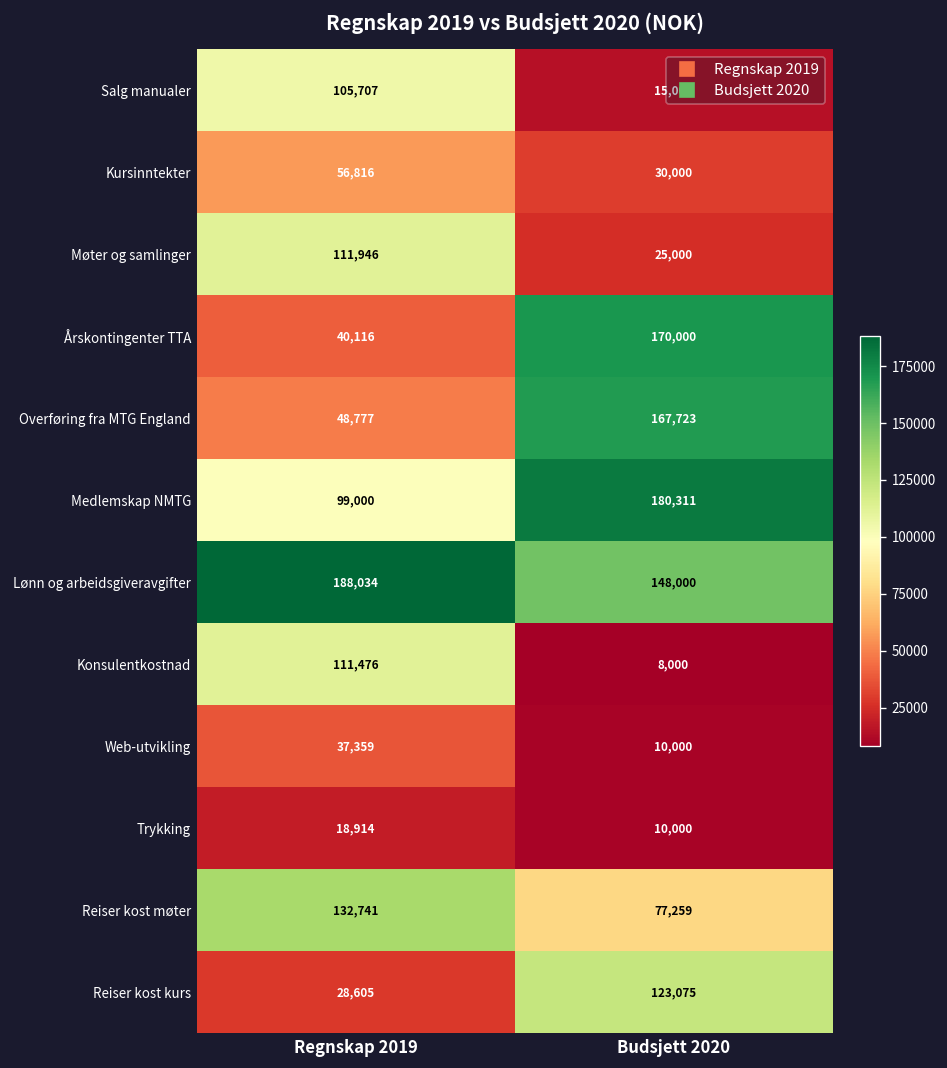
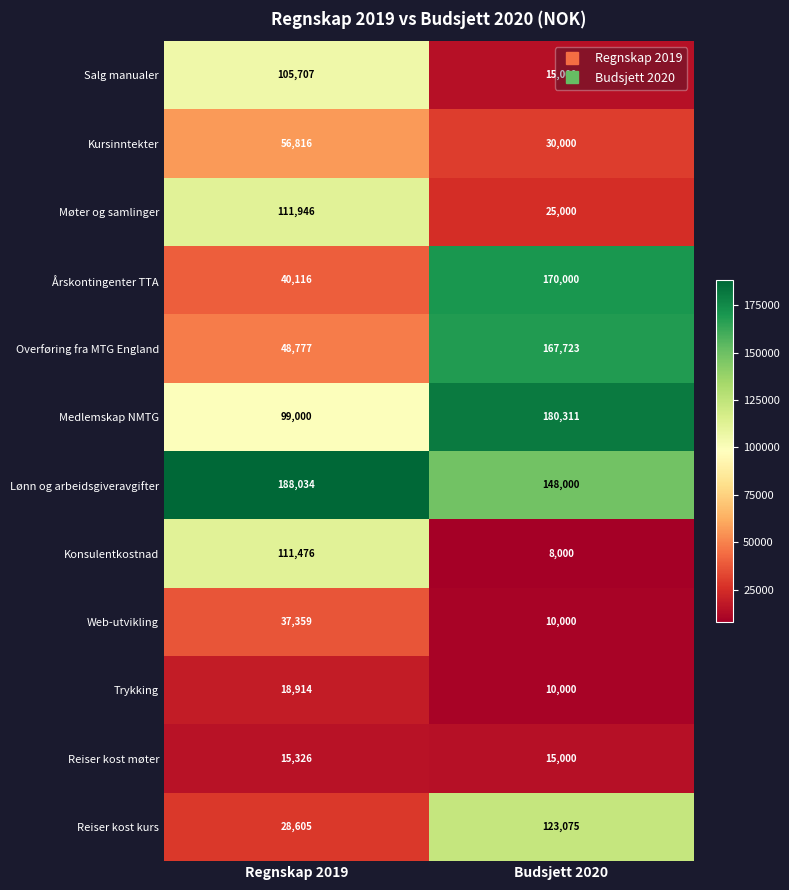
  {
    "Salg manualer": {
      "Regnskap 2019": "105,707"
    },
    "Kursinntekter": {
      "Regnskap 2019": "56,816",
      "Budsjett 2020": "30,000"
    },
    "Møter og samlinger": {
      "Regnskap 2019": "111,946",
      "Budsjett 2020": "25,000"
    },
    "Årskontingenter TTA": {
      "Regnskap 2019": "40,116",
      "Budsjett 2020": "170,000"
    },
    "Overføring fra MTG England": {
      "Regnskap 2019": "48,777",
      "Budsjett 2020": "167,723"
    },
    "Medlemskap NMTG": {
      "Regnskap 2019": "99,000",
      "Budsjett 2020": "180,311"
    },
    "Lønn og arbeidsgiveravgifter": {
      "Regnskap 2019": "188,034",
      "Budsjett 2020": "148,000"
    },
    "Konsulentkostnad": {
      "Regnskap 2019": "111,476",
      "Budsjett 2020": "8,000"
    },
    "Web-utvikling": {
      "Regnskap 2019": "37,359",
      "Budsjett 2020": "10,000"
    },
    "Trykking": {
      "Regnskap 2019": "18,914",
      "Budsjett 2020": "10,000"
    },
    "Reiser kost møter": {
-     "Regnskap 2019": "132,741",
-     "Budsjett 2020": "77,259"
+     "Regnskap 2019": "15,326",
+     "Budsjett 2020": "15,000"
    },
    "Reiser kost kurs": {
      "Regnskap 2019": "28,605",
      "Budsjett 2020": "123,075"
    }
  }
